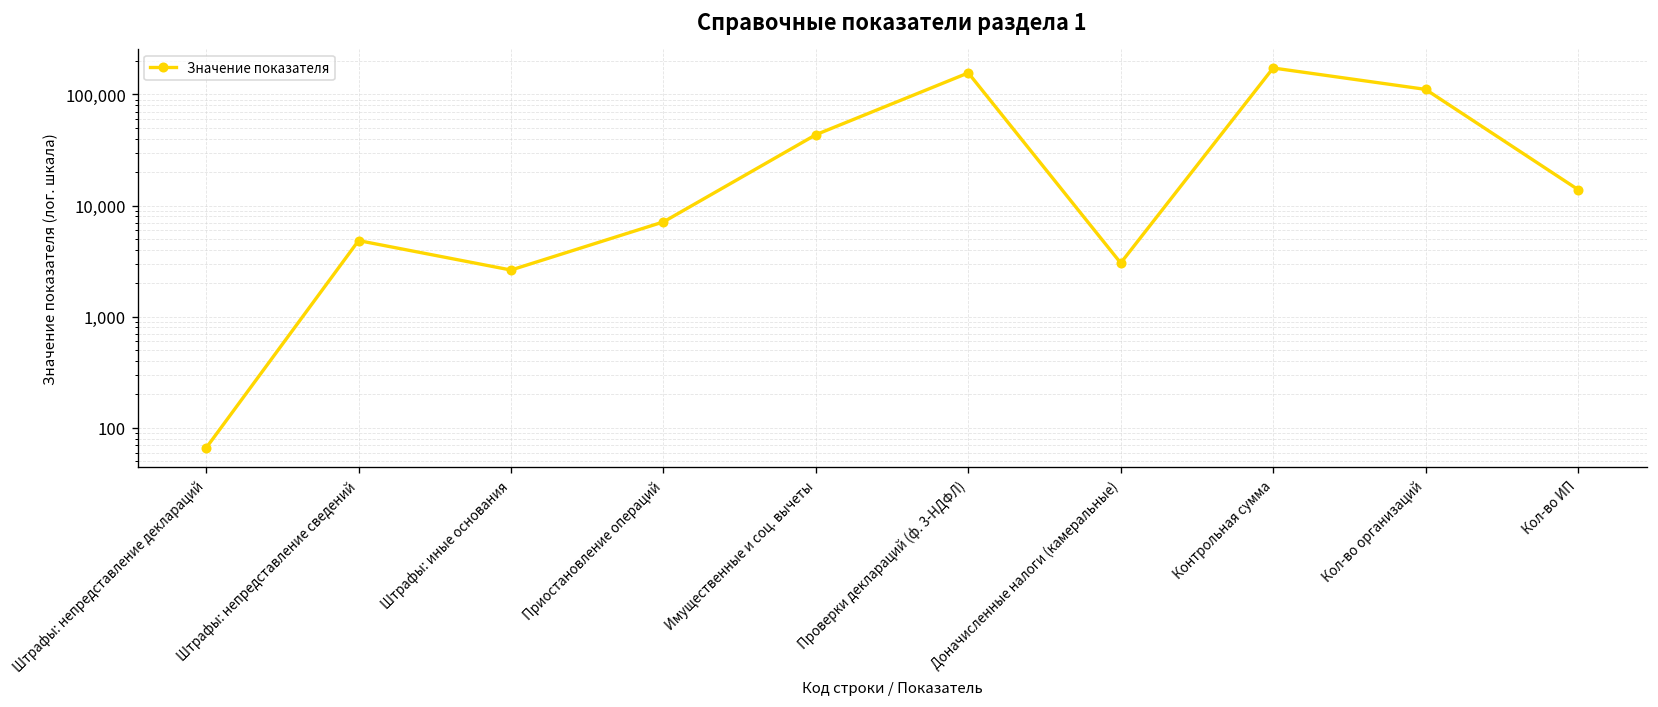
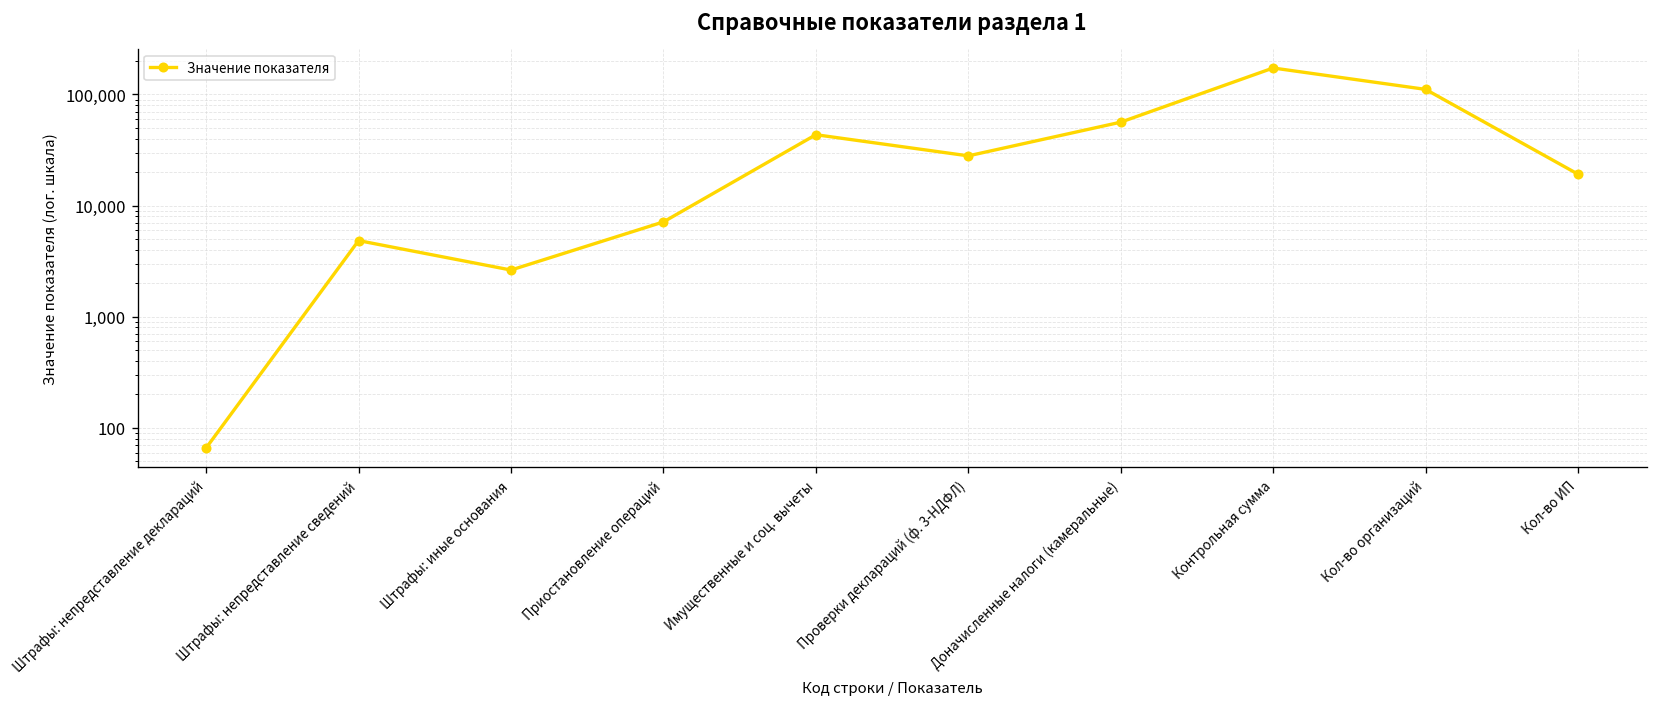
  {
    "Штрафы: непредставление деклараций": "70",
    "Штрафы: непредставление сведений": "5,000",
    "Штрафы: иные основания": "2,600",
    "Приостановление операций": "7,000",
    "Имущественные и соц. вычеты": "40,000",
-   "Проверки деклараций (ф. 3-НДФЛ)": "160,000",
-   "Доначисленные налоги (камеральные)": "3,000",
+   "Проверки деклараций (ф. 3-НДФЛ)": "28,000",
+   "Доначисленные налоги (камеральные)": "60,000",
    "Контрольная сумма": "170,000",
    "Кол-во организаций": "110,000",
-   "Кол-во ИП": "14,000"
+   "Кол-во ИП": "19,000"
  }
